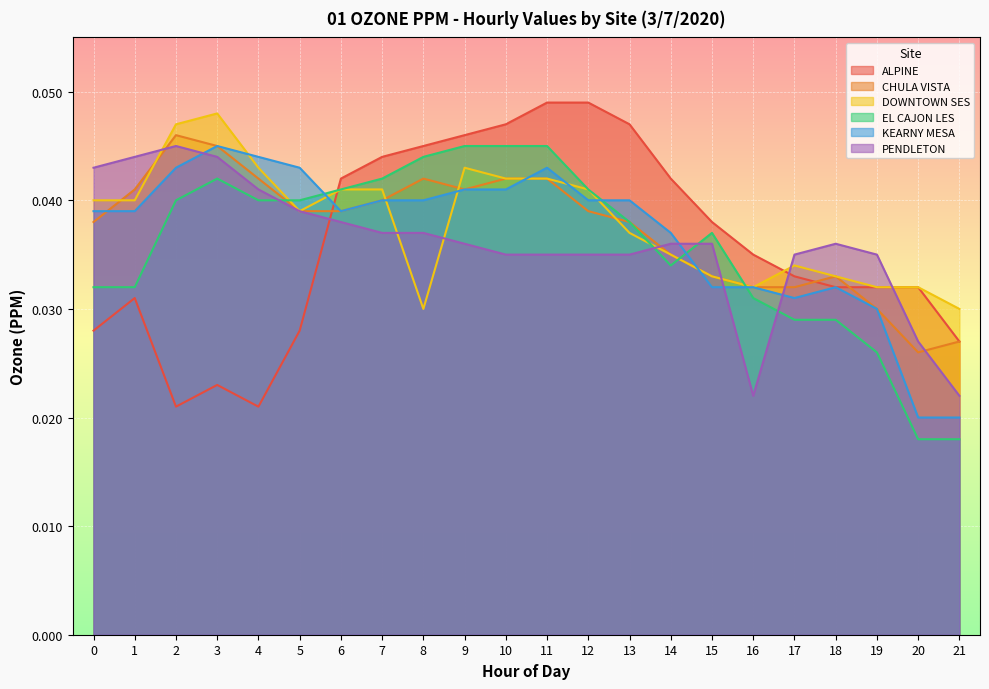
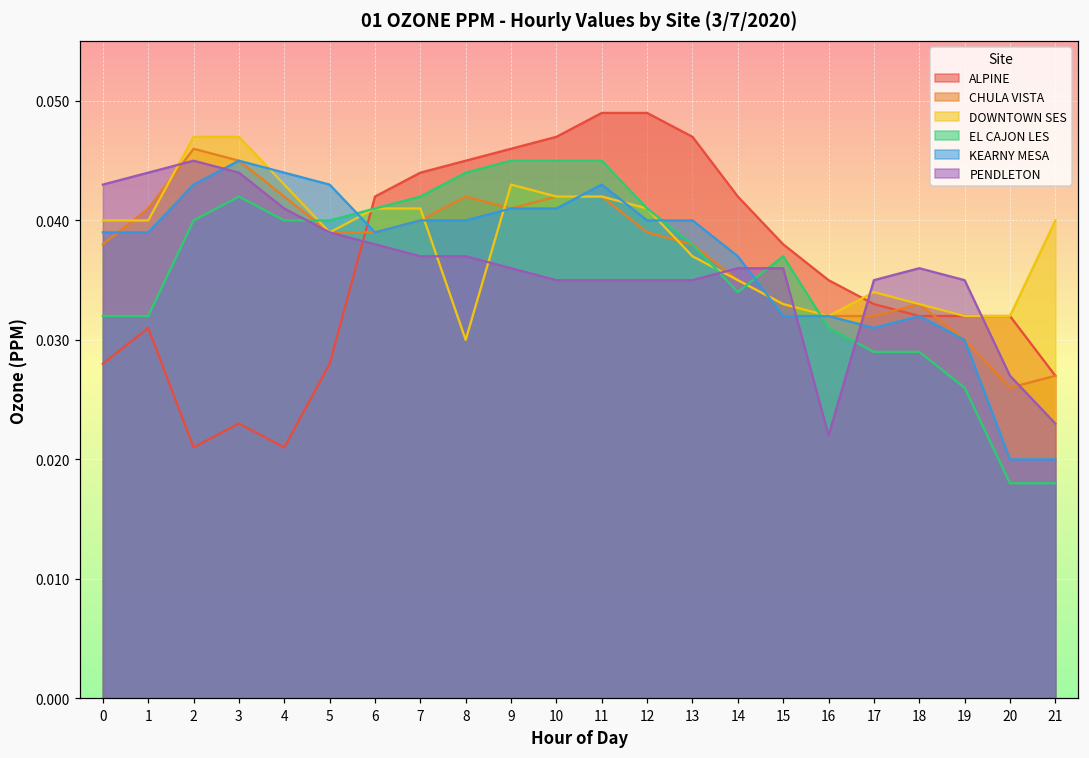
  {
    "DOWNTOWN SES": {
      "0": 0.040,
      "1": 0.040,
      "2": 0.047,
-     "3": 0.048,
+     "3": 0.047,
      "4": 0.043,
      "7": 0.041,
      "8": 0.030,
      "9": 0.043,
      "13": 0.037,
      "17": 0.034,
-     "21": 0.03
+     "21": 0.04
    },
    "EL CAJON LES": {
      "0": 0.032,
      "1": 0.032,
      "2": 0.040,
      "3": 0.042,
      "4": 0.040,
      "5": 0.040,
      "7": 0.042,
      "8": 0.044,
      "9": 0.045,
      "10": 0.045,
      "11": 0.045,
      "14": 0.034,
      "15": 0.037,
      "16": 0.031,
      "17": 0.029,
      "18": 0.029,
      "19": 0.026,
      "20": 0.018,
      "21": 0.018
    },
    "KEARNY MESA": {
      "0": 0.039,
      "1": 0.039,
      "2": 0.043,
      "4": 0.044,
      "5": 0.043,
      "8": 0.040,
      "10": 0.041,
      "11": 0.043,
      "12": 0.040,
      "13": 0.040,
      "14": 0.037,
      "15": 0.032,
      "17": 0.031,
      "20": 0.020,
      "21": 0.020
    },
    "PENDLETON": {
      "0": 0.043,
      "1": 0.044,
      "2": 0.045,
      "3": 0.044,
      "4": 0.041,
      "6": 0.038,
      "7": 0.037,
      "8": 0.037,
      "9": 0.036,
      "10": 0.035,
      "11": 0.035,
      "12": 0.035,
      "13": 0.035,
      "14": 0.036,
      "15": 0.036,
      "16": 0.022,
      "17": 0.035,
      "18": 0.036,
      "19": 0.035,
      "20": 0.027,
-     "21": 0.022
+     "21": 0.023
    }
  }
